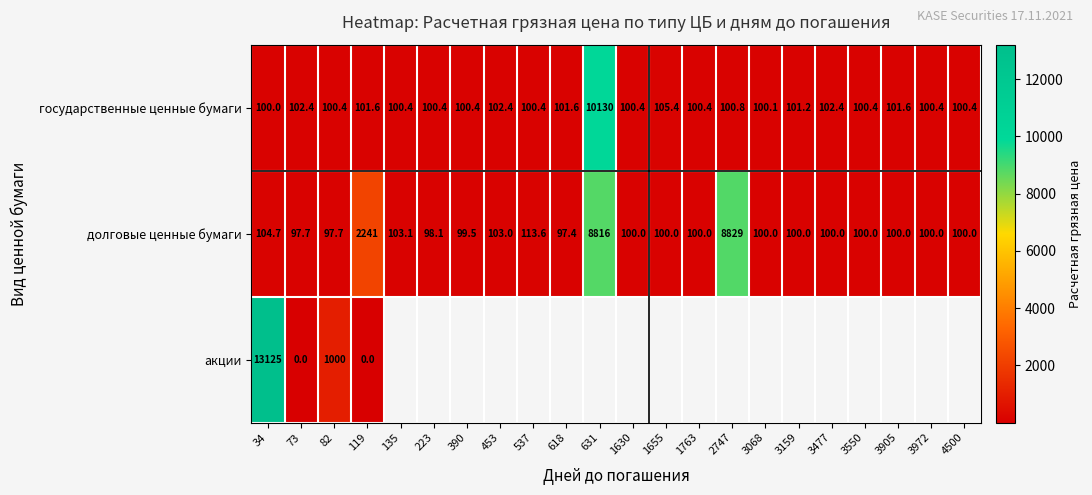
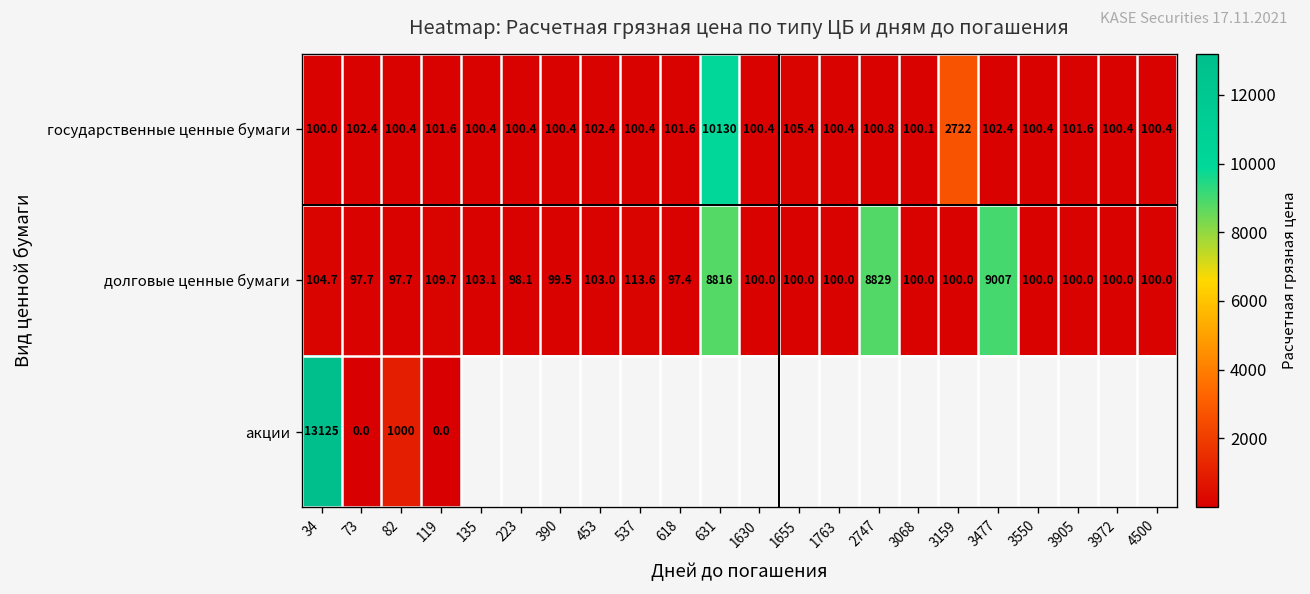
  {
    "государственные ценные бумаги": {
      "34": 100.0,
      "73": 102.4,
      "82": 100.4,
      "119": 101.6,
      "135": 100.4,
      "223": 100.4,
      "390": 100.4,
      "453": 102.4,
      "537": 100.4,
      "618": 101.6,
      "631": 10130,
      "1630": 100.4,
      "1655": 105.4,
      "1763": 100.4,
      "2747": 100.8,
      "3068": 100.1,
-     "3159": 101.2,
+     "3159": 2722,
      "3477": 102.4,
      "3550": 100.4,
      "3905": 101.6,
      "3972": 100.4,
      "4500": 100.4
    },
    "долговые ценные бумаги": {
      "34": 104.7,
      "73": 97.7,
      "82": 97.7,
-     "119": 2241,
+     "119": 109.7,
      "135": 103.1,
      "223": 98.1,
      "390": 99.5,
      "453": 103.0,
      "537": 113.6,
      "618": 97.4,
      "631": 8816,
      "1630": 100.0,
      "1655": 100.0,
      "1763": 100.0,
      "2747": 8829,
      "3068": 100.0,
      "3159": 100.0,
-     "3477": 100.0,
+     "3477": 9007,
      "3550": 100.0,
      "3905": 100.0,
      "3972": 100.0,
      "4500": 100.0
    },
    "акции": {
      "34": 13125,
      "73": 0.0,
      "82": 1000,
      "119": 0.0
    }
  }
